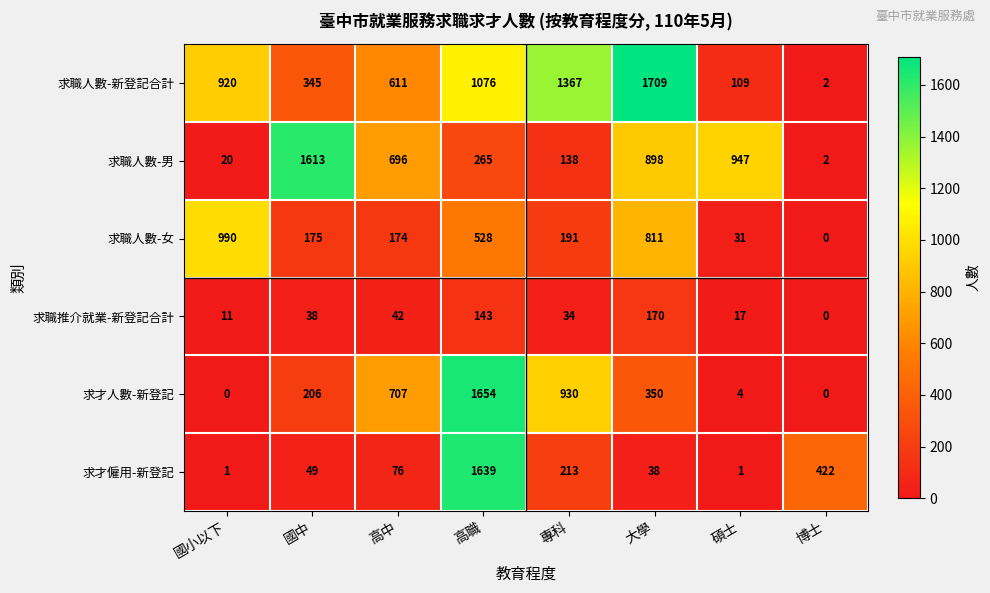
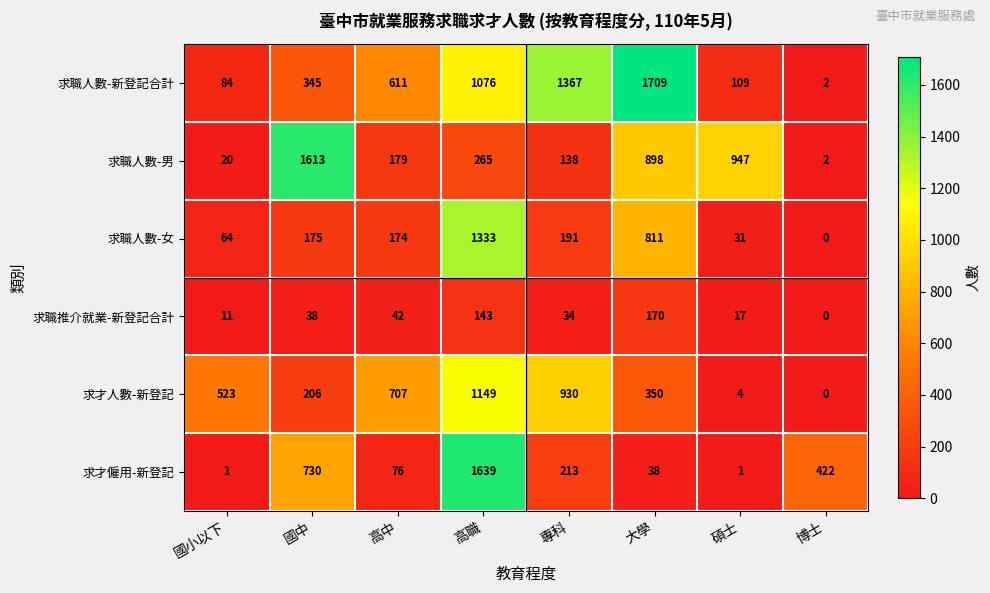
  {
    "求職人數-新登記合計": {
-     "國小以下": 920,
+     "國小以下": 84,
      "國中": 345,
      "高中": 611,
      "高職": 1076,
      "專科": 1367,
      "大學": 1709,
      "碩士": 109,
      "博士": 2
    },
    "求職人數-男": {
      "國小以下": 20,
      "國中": 1613,
-     "高中": 696,
+     "高中": 179,
      "高職": 265,
      "專科": 138,
      "大學": 898,
      "碩士": 947,
      "博士": 2
    },
    "求職人數-女": {
-     "國小以下": 990,
+     "國小以下": 64,
      "國中": 175,
      "高中": 174,
-     "高職": 528,
+     "高職": 1333,
      "專科": 191,
      "大學": 811,
      "碩士": 31,
      "博士": 0
    },
    "求職推介就業-新登記合計": {
      "國小以下": 11,
      "國中": 38,
      "高中": 42,
      "高職": 143,
      "專科": 34,
      "大學": 170,
      "碩士": 17,
      "博士": 0
    },
    "求才人數-新登記": {
-     "國小以下": 0,
+     "國小以下": 523,
      "國中": 206,
      "高中": 707,
-     "高職": 1654,
+     "高職": 1149,
      "專科": 930,
      "大學": 350,
      "碩士": 4,
      "博士": 0
    },
    "求才僱用-新登記": {
      "國小以下": 1,
-     "國中": 49,
+     "國中": 730,
      "高中": 76,
      "高職": 1639,
      "專科": 213,
      "大學": 38,
      "碩士": 1,
      "博士": 422
    }
  }
